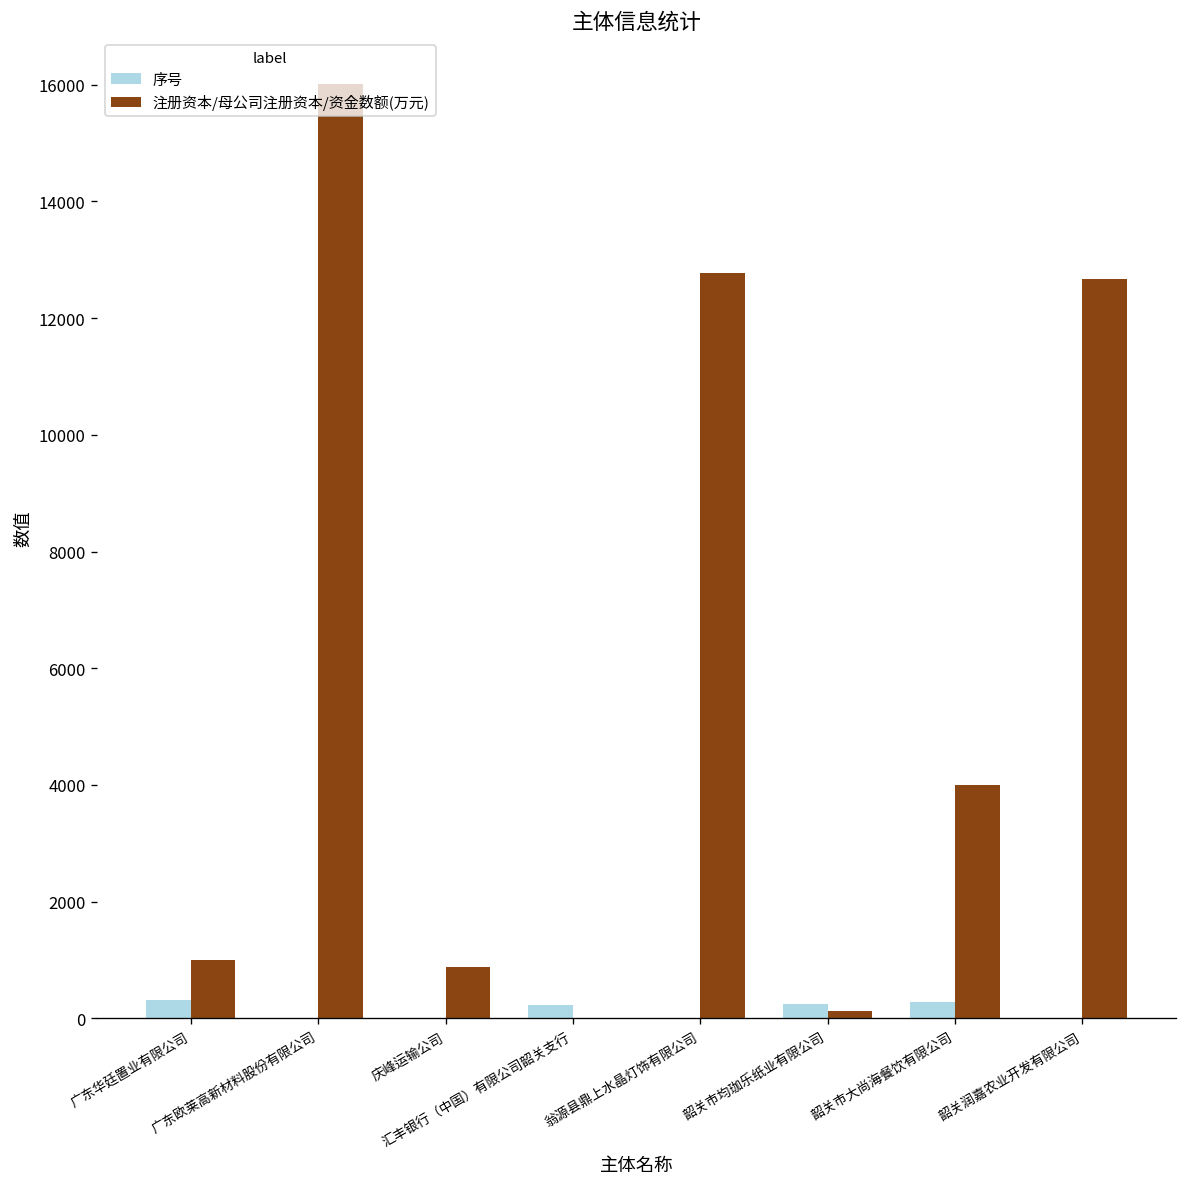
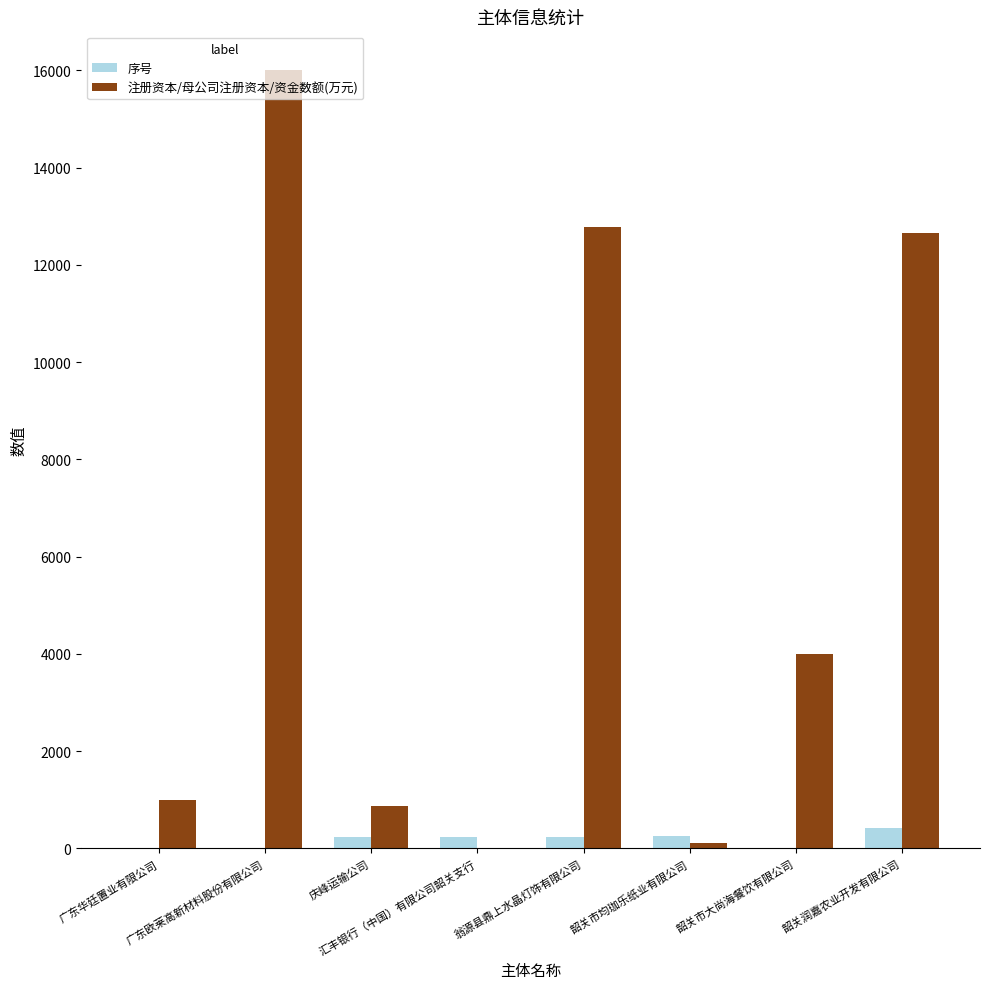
  {
    "序号": {
-     "广东华廷置业有限公司": 300,
-     "庆峰运输公司": 0,
+     "广东华廷置业有限公司": 0,
+     "庆峰运输公司": 200,
      "汇丰银行（中国）有限公司韶关支行": 200,
-     "翁源县鼎上水晶灯饰有限公司": 0,
+     "翁源县鼎上水晶灯饰有限公司": 200,
      "韶关市均珈乐纸业有限公司": 300,
-     "韶关市大尚海餐饮有限公司": 300,
-     "韶关润嘉农业开发有限公司": 0
+     "韶关市大尚海餐饮有限公司": 0,
+     "韶关润嘉农业开发有限公司": 400
    },
    "注册资本/母公司注册资本/资金数额(万元)": {
      "广东华廷置业有限公司": 1000,
      "庆峰运输公司": 900,
      "汇丰银行（中国）有限公司韶关支行": 0,
      "翁源县鼎上水晶灯饰有限公司": 12800,
      "韶关市均珈乐纸业有限公司": 100,
      "韶关市大尚海餐饮有限公司": 4000,
      "韶关润嘉农业开发有限公司": 12700
    }
  }
